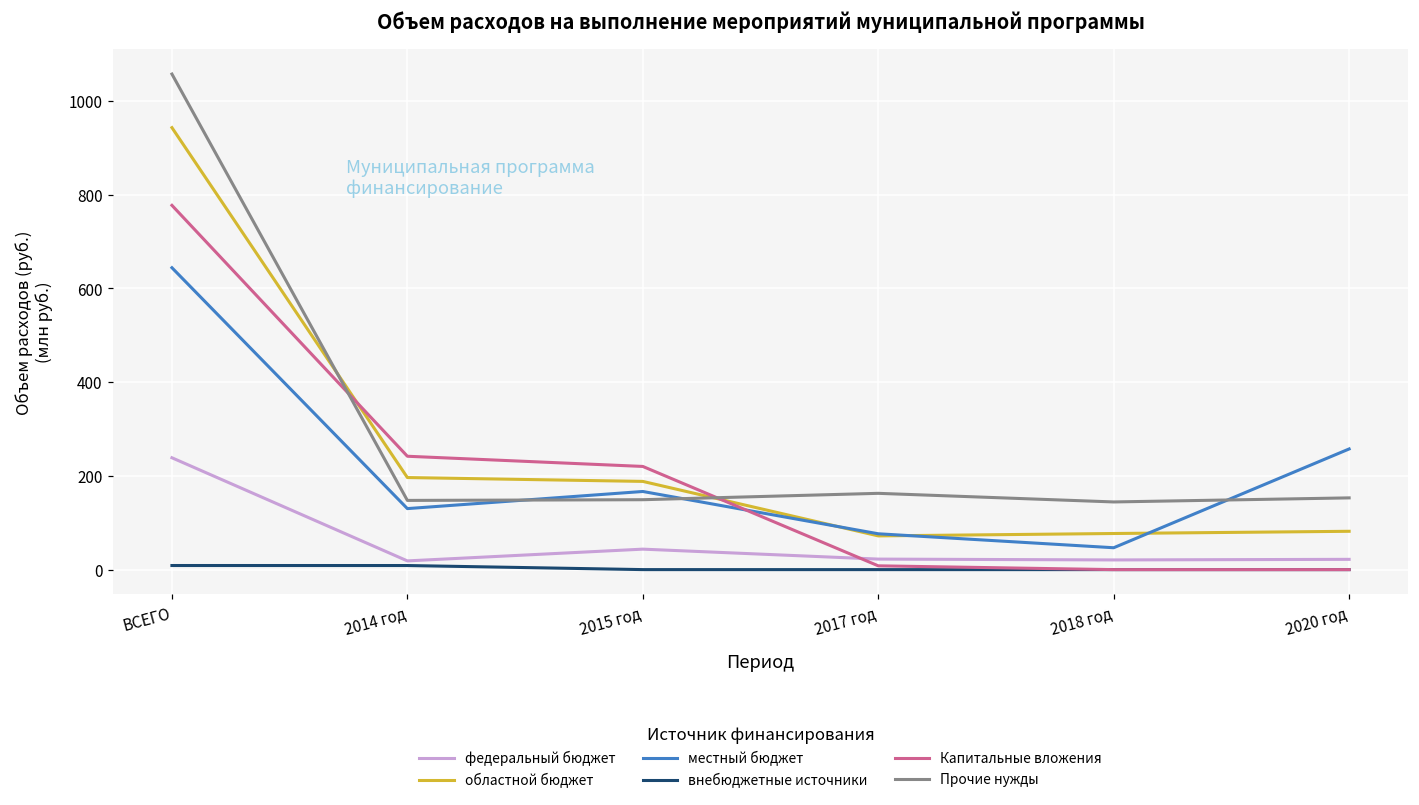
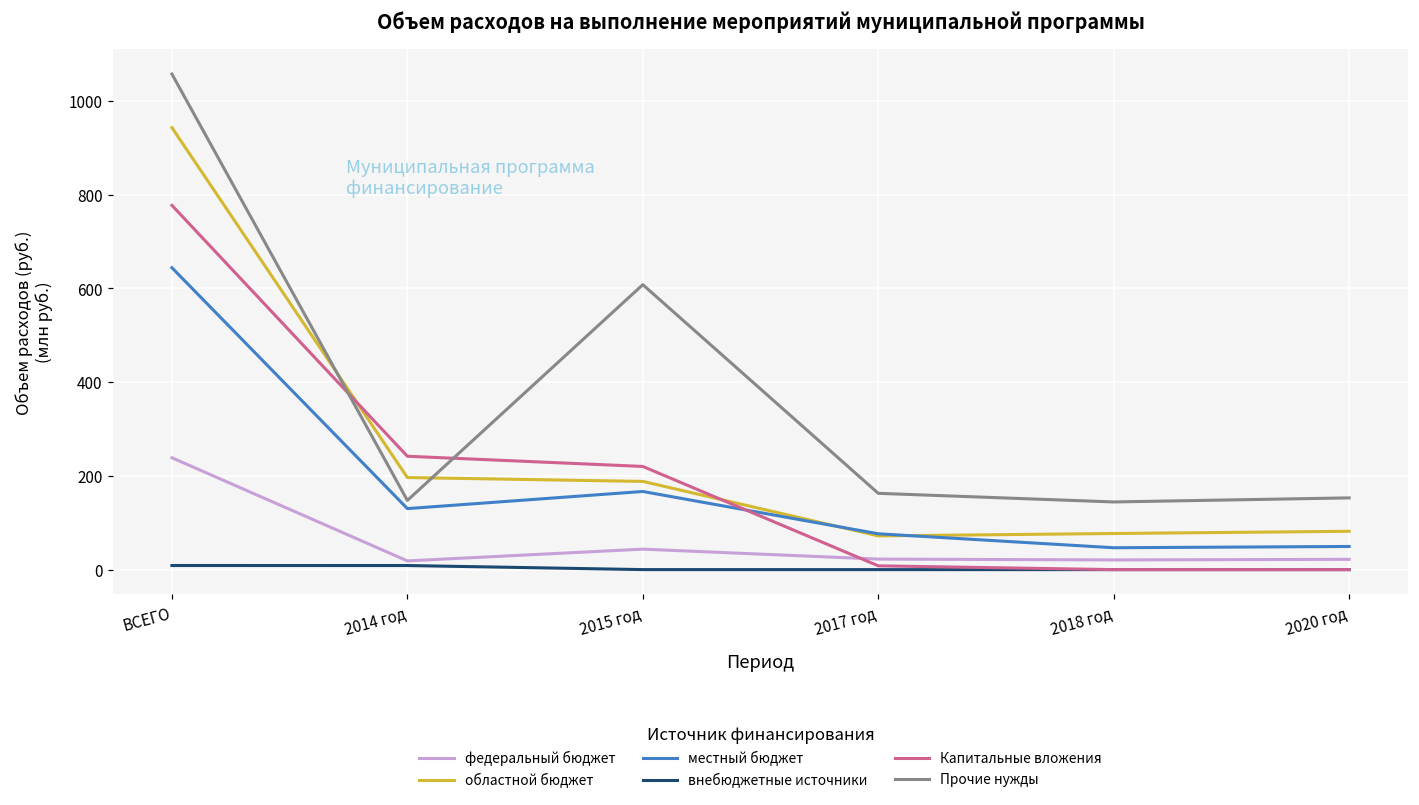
  {
    "федеральный бюджет": {
      "ВСЕГО": 240,
      "2014 год": 20,
      "2015 год": 40,
      "2017 год": 20,
      "2018 год": 20,
      "2020 год": 20
    },
    "областной бюджет": {
      "ВСЕГО": 940,
      "2014 год": 200,
      "2015 год": 190,
      "2018 год": 80,
      "2020 год": 80
    },
    "местный бюджет": {
      "ВСЕГО": 640,
      "2014 год": 130,
      "2015 год": 170,
      "2018 год": 50,
-     "2020 год": 260
+     "2020 год": 50
    },
    "внебюджетные источники": {
      "ВСЕГО": 10,
      "2014 год": 10,
      "2015 год": 0,
      "2017 год": 0
    },
    "Капитальные вложения": {
      "ВСЕГО": 780,
      "2014 год": 240,
      "2015 год": 220,
      "2017 год": 10
    },
    "Прочие нужды": {
      "ВСЕГО": 1060,
      "2014 год": 150,
-     "2015 год": 150,
+     "2015 год": 610,
      "2017 год": 160,
      "2018 год": 140,
      "2020 год": 150
    }
  }
